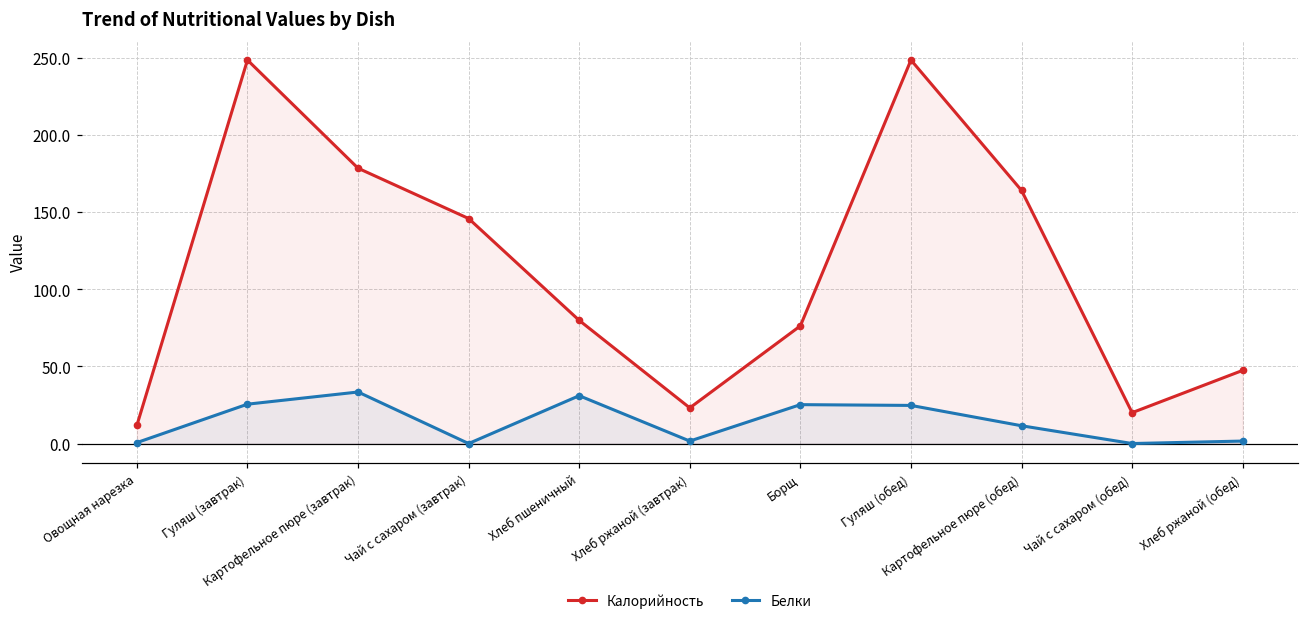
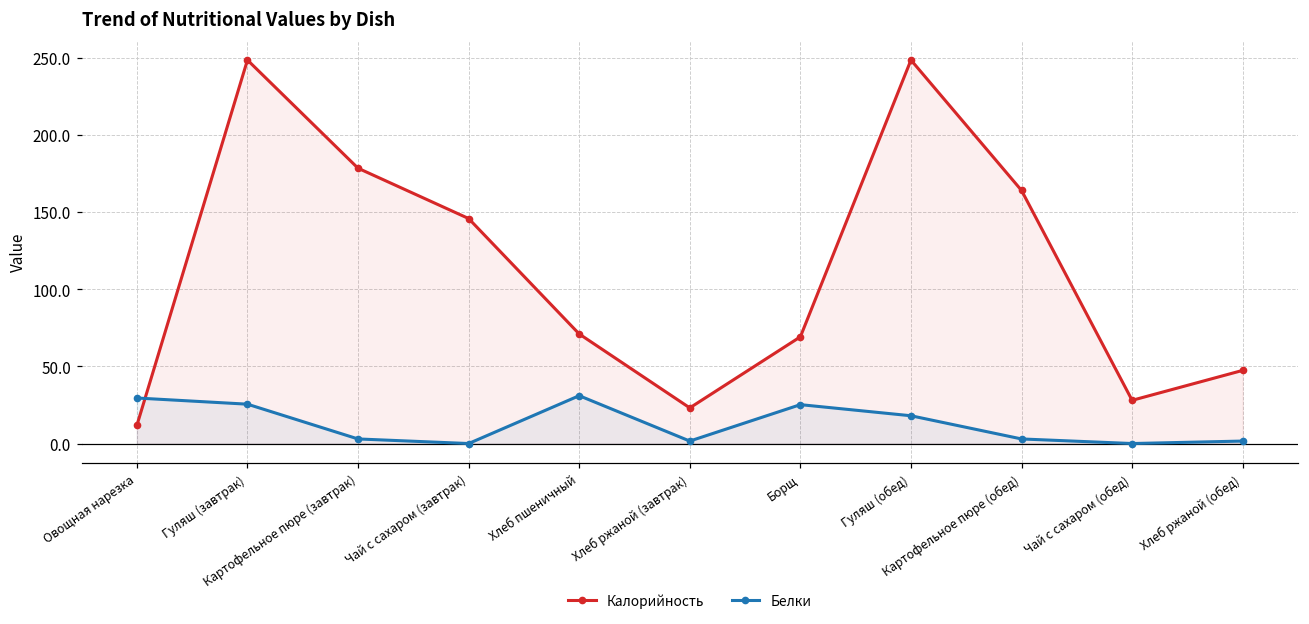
  {
    "Калорийность": {
      "Овощная нарезка": 12,
      "Гуляш (завтрак)": 249,
      "Картофельное пюре (завтрак)": 178,
      "Чай с сахаром (завтрак)": 146,
-     "Хлеб пшеничный": 80,
+     "Хлеб пшеничный": 71,
      "Хлеб ржаной (завтрак)": 23,
-     "Борщ": 76,
+     "Борщ": 69,
      "Гуляш (обед)": 249,
      "Картофельное пюре (обед)": 164,
-     "Чай с сахаром (обед)": 20,
+     "Чай с сахаром (обед)": 28,
      "Хлеб ржаной (обед)": 47
    },
    "Белки": {
-     "Овощная нарезка": 1,
+     "Овощная нарезка": 30,
      "Гуляш (завтрак)": 26,
-     "Картофельное пюре (завтрак)": 33,
+     "Картофельное пюре (завтрак)": 3,
      "Чай с сахаром (завтрак)": 0,
      "Хлеб пшеничный": 31,
      "Хлеб ржаной (завтрак)": 2,
      "Борщ": 25,
-     "Гуляш (обед)": 25,
-     "Картофельное пюре (обед)": 12,
+     "Гуляш (обед)": 18,
+     "Картофельное пюре (обед)": 3,
      "Чай с сахаром (обед)": 0,
      "Хлеб ржаной (обед)": 2
    }
  }
